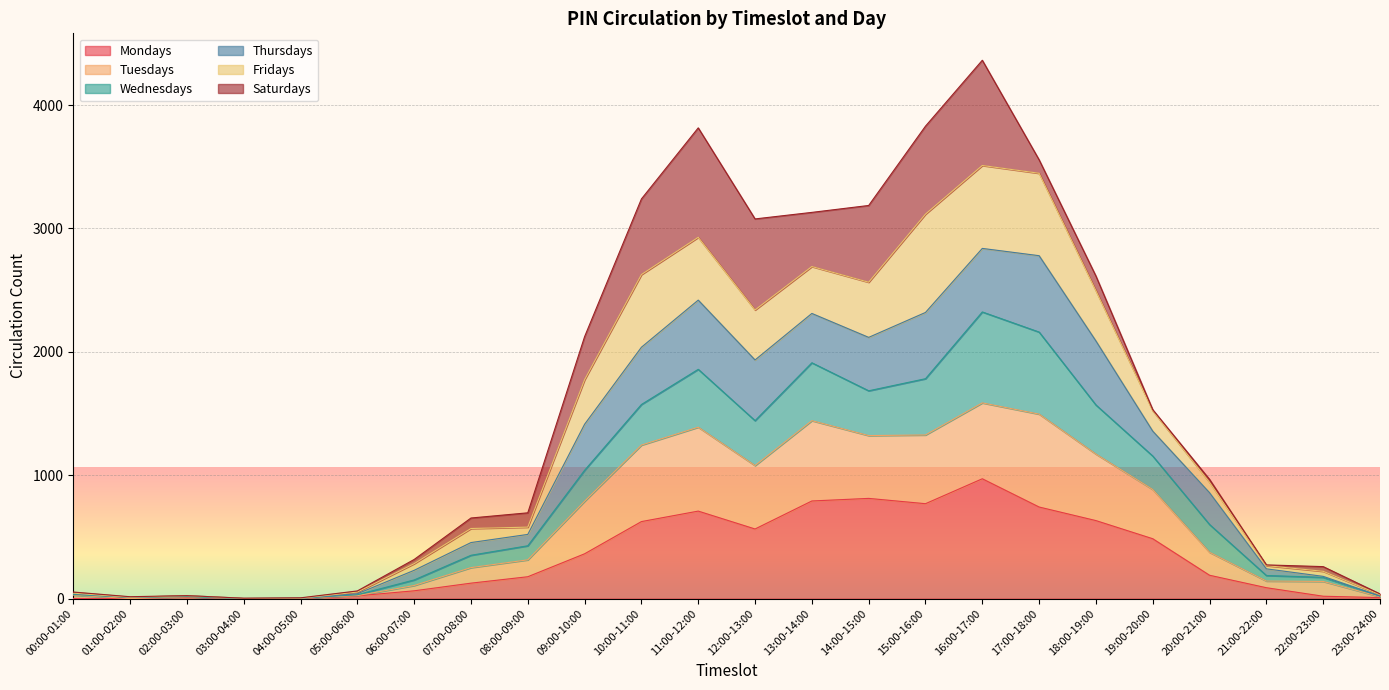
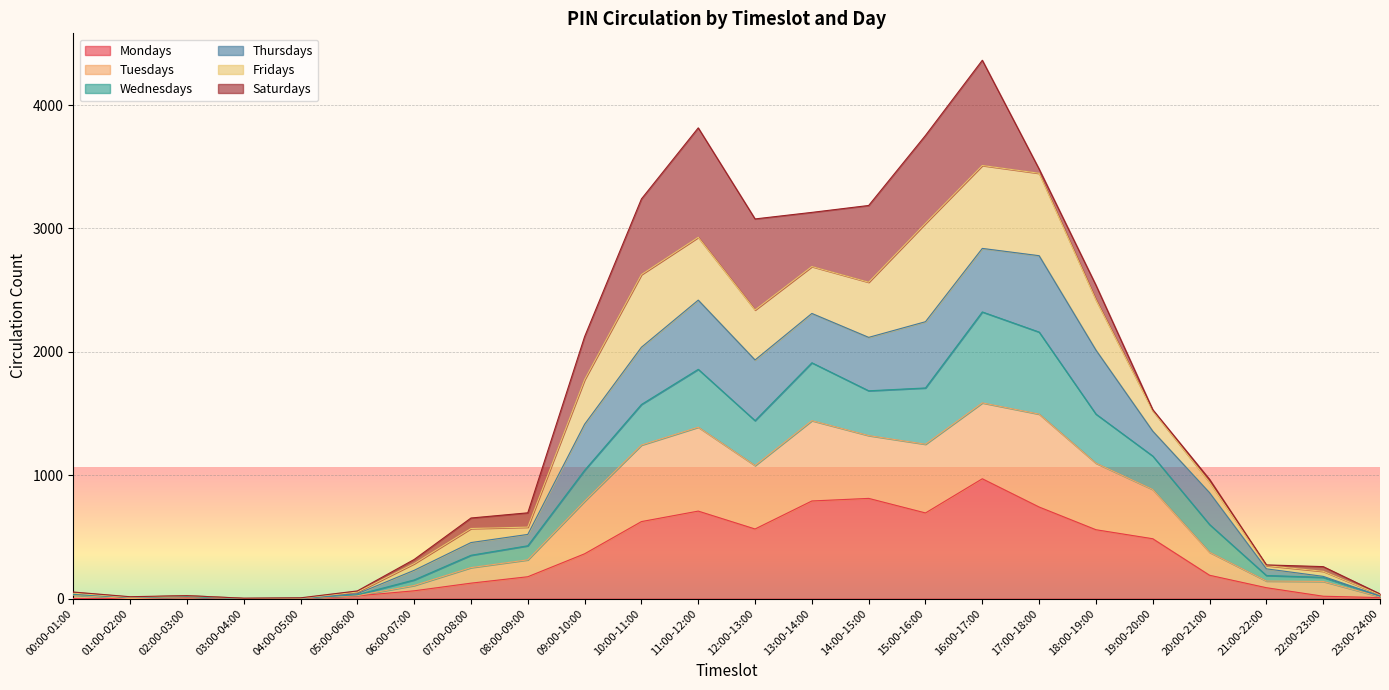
  {
    "Mondays": {
      "00:00-01:00": 0,
      "06:00-07:00": 60,
      "07:00-08:00": 130,
      "08:00-09:00": 180,
      "09:00-10:00": 360,
      "10:00-11:00": 620,
      "11:00-12:00": 710,
      "12:00-13:00": 560,
      "13:00-14:00": 790,
      "14:00-15:00": 810,
-     "15:00-16:00": 770,
+     "15:00-16:00": 690,
      "16:00-17:00": 970,
      "17:00-18:00": 740,
-     "18:00-19:00": 630,
+     "18:00-19:00": 560,
      "19:00-20:00": 490,
      "20:00-21:00": 190,
      "21:00-22:00": 90,
      "22:00-23:00": 20
    },
    "Saturdays": {
      "06:00-07:00": 30,
      "07:00-08:00": 90,
      "08:00-09:00": 120,
      "09:00-10:00": 350,
      "10:00-11:00": 610,
      "11:00-12:00": 890,
      "12:00-13:00": 740,
      "13:00-14:00": 440,
      "14:00-15:00": 620,
      "15:00-16:00": 710,
      "16:00-17:00": 850,
-     "17:00-18:00": 110,
+     "17:00-18:00": 30,
      "18:00-19:00": 120,
      "20:00-21:00": 20,
      "22:00-23:00": 40
    }
  }
